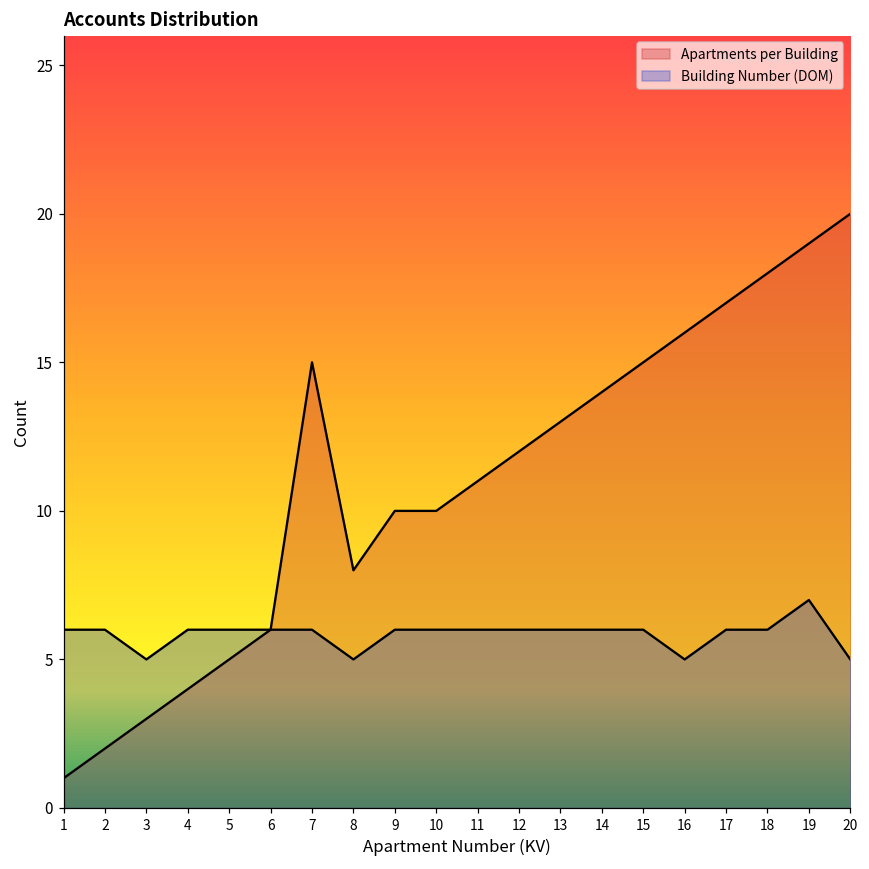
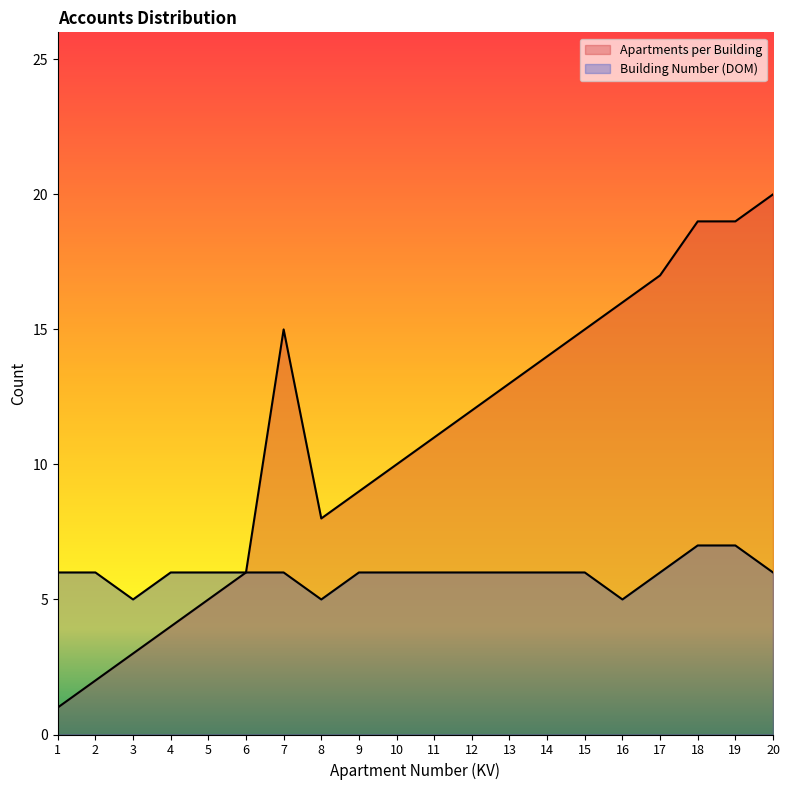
  {
    "Apartments per Building": {
      "1": 1,
      "2": 2,
      "3": 3,
      "4": 4,
      "5": 5,
      "7": 15,
      "8": 8,
-     "9": 10,
+     "9": 9,
      "10": 10,
      "11": 11,
      "12": 12,
      "13": 13,
      "14": 14,
      "15": 15,
      "16": 16,
      "17": 17,
-     "18": 18,
+     "18": 19,
      "19": 19,
      "20": 20
    },
    "Building Number (DOM)": {
      "1": 6,
      "2": 6,
      "3": 5,
      "4": 6,
      "5": 6,
      "7": 6,
      "8": 5,
      "9": 6,
      "10": 6,
      "11": 6,
      "12": 6,
      "13": 6,
      "14": 6,
      "15": 6,
      "16": 5,
      "17": 6,
-     "18": 6,
+     "18": 7,
      "19": 7,
-     "20": 5
+     "20": 6
    }
  }
